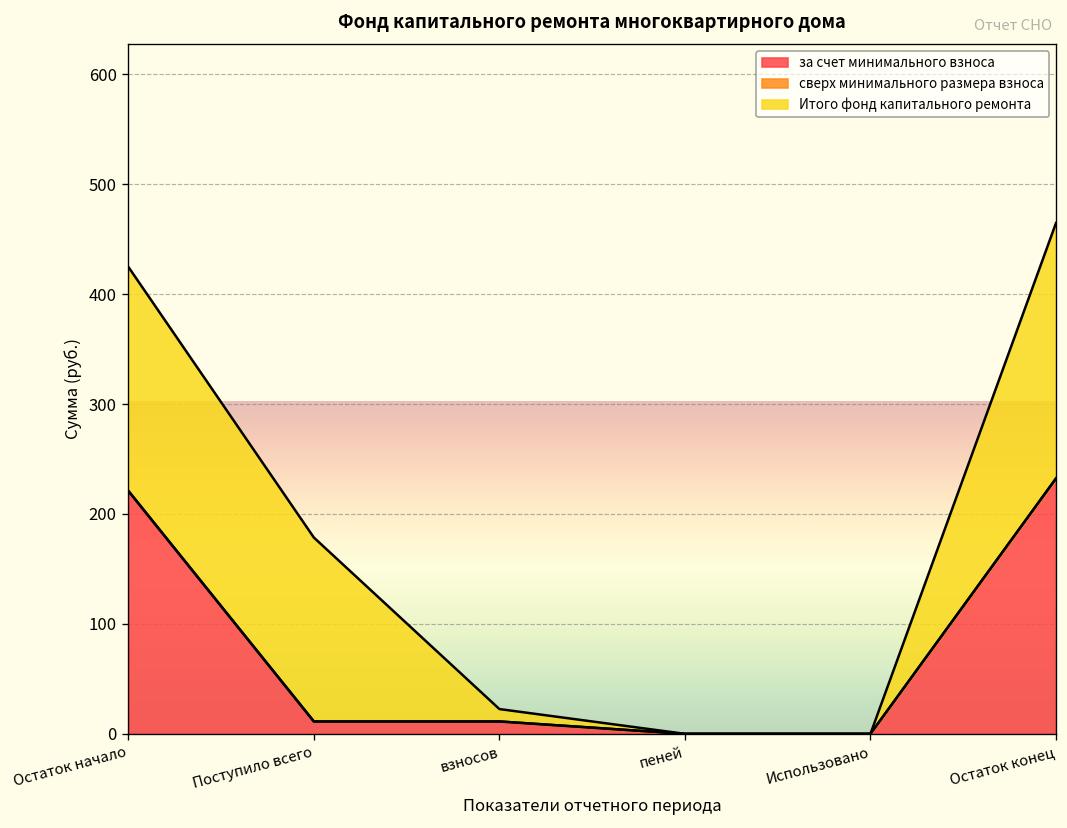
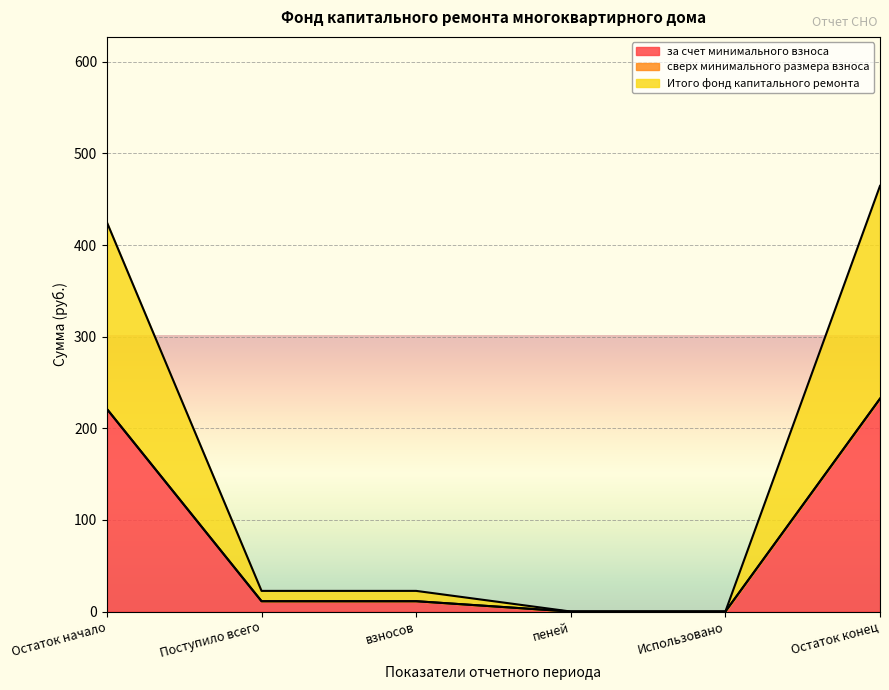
  {
    "сверх минимального размера взноса": {
      "Остаток начало": 220,
      "Поступило всего": 10,
      "взносов": 10,
      "Остаток конец": 230
    },
    "Итого фонд капитального ремонта": {
      "Остаток начало": 200,
-     "Поступило всего": 170,
+     "Поступило всего": 10,
      "взносов": 10,
      "Остаток конец": 230
    }
  }
